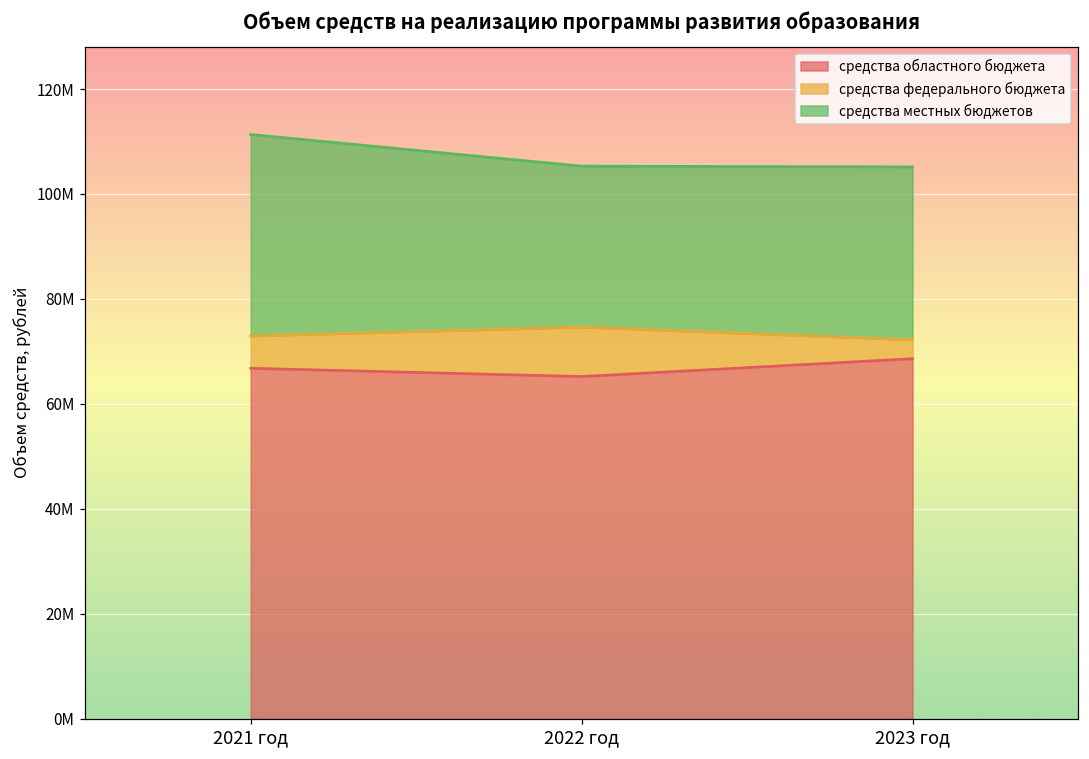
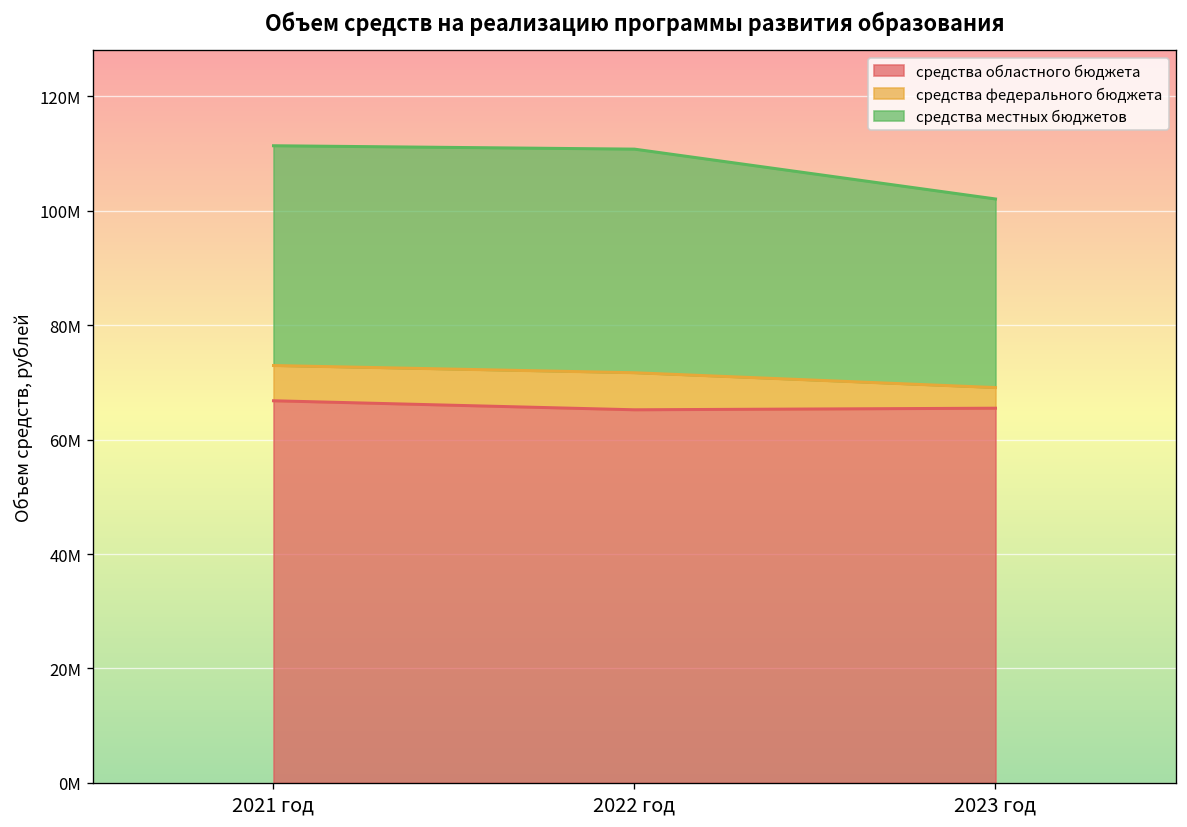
  {
    "средства областного бюджета": {
      "2021 год": 67000000,
      "2022 год": 65000000,
-     "2023 год": 69000000
+     "2023 год": 65000000
    },
    "средства федерального бюджета": {
      "2021 год": 6000000,
-     "2022 год": 9000000,
+     "2022 год": 6000000,
      "2023 год": 4000000
    },
    "средства местных бюджетов": {
      "2021 год": 38000000,
-     "2022 год": 31000000,
+     "2022 год": 39000000,
      "2023 год": 33000000
    }
  }
